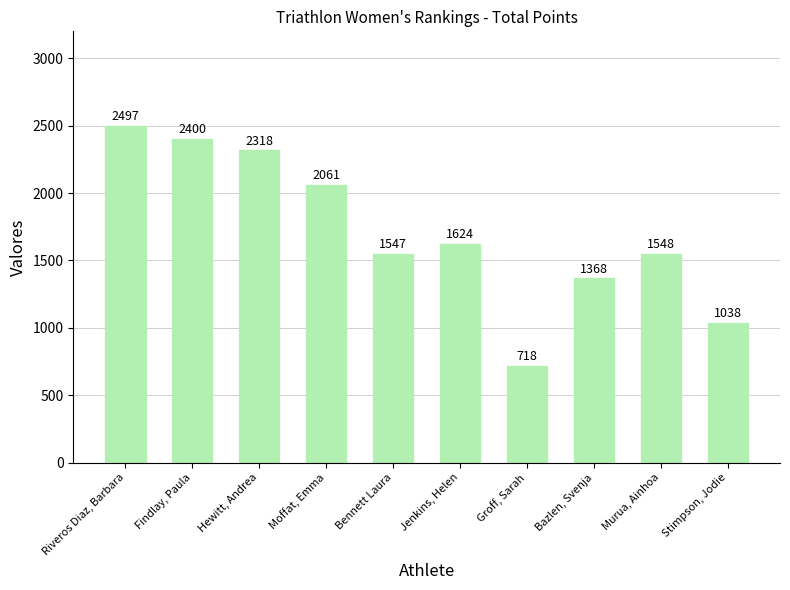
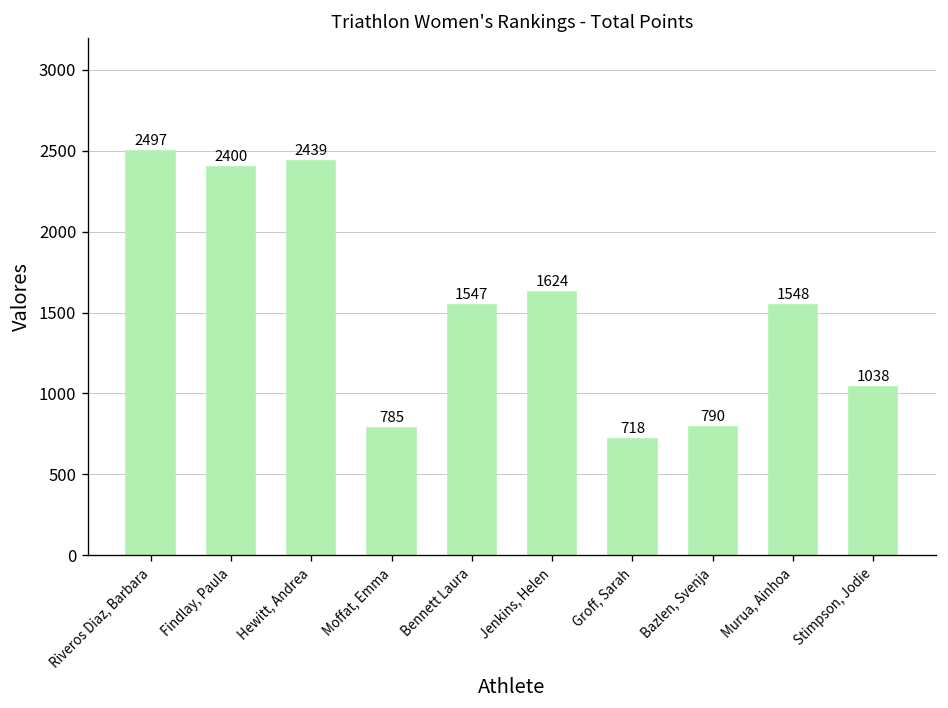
  {
    "Riveros Diaz, Barbara": 2497,
    "Findlay, Paula": 2400,
-   "Hewitt, Andrea": 2318,
-   "Moffat, Emma": 2061,
+   "Hewitt, Andrea": 2439,
+   "Moffat, Emma": 785,
    "Bennett Laura": 1547,
    "Jenkins, Helen": 1624,
    "Groff, Sarah": 718,
-   "Bazlen, Svenja": 1368,
+   "Bazlen, Svenja": 790,
    "Murua, Ainhoa": 1548,
    "Stimpson, Jodie": 1038
  }
